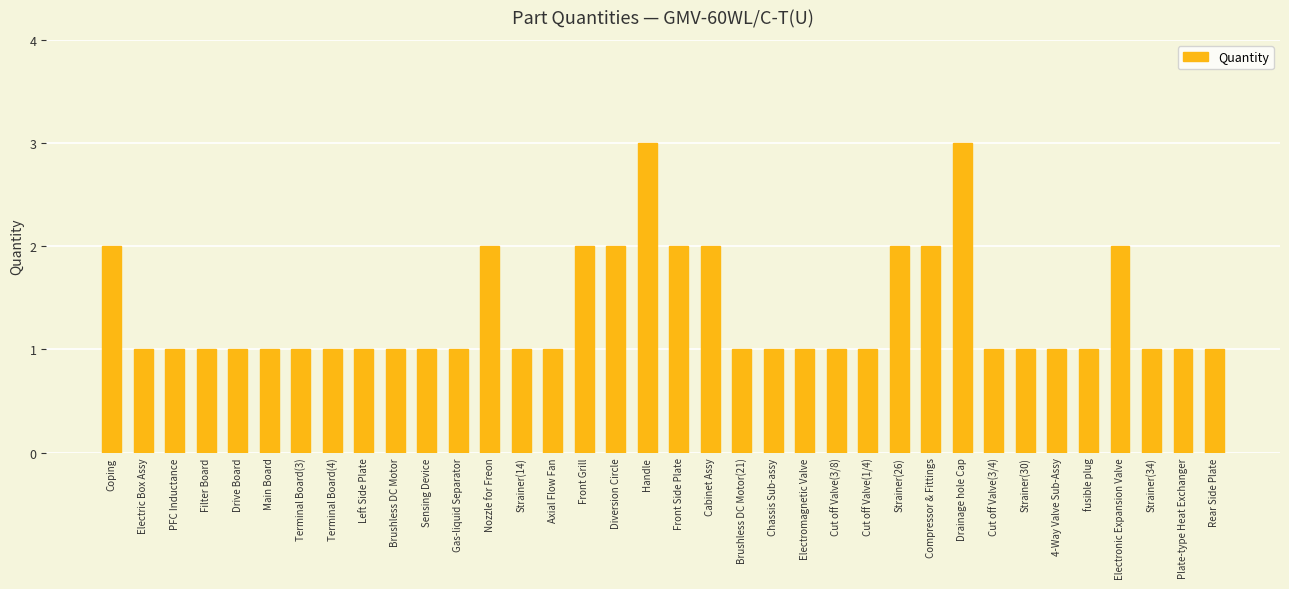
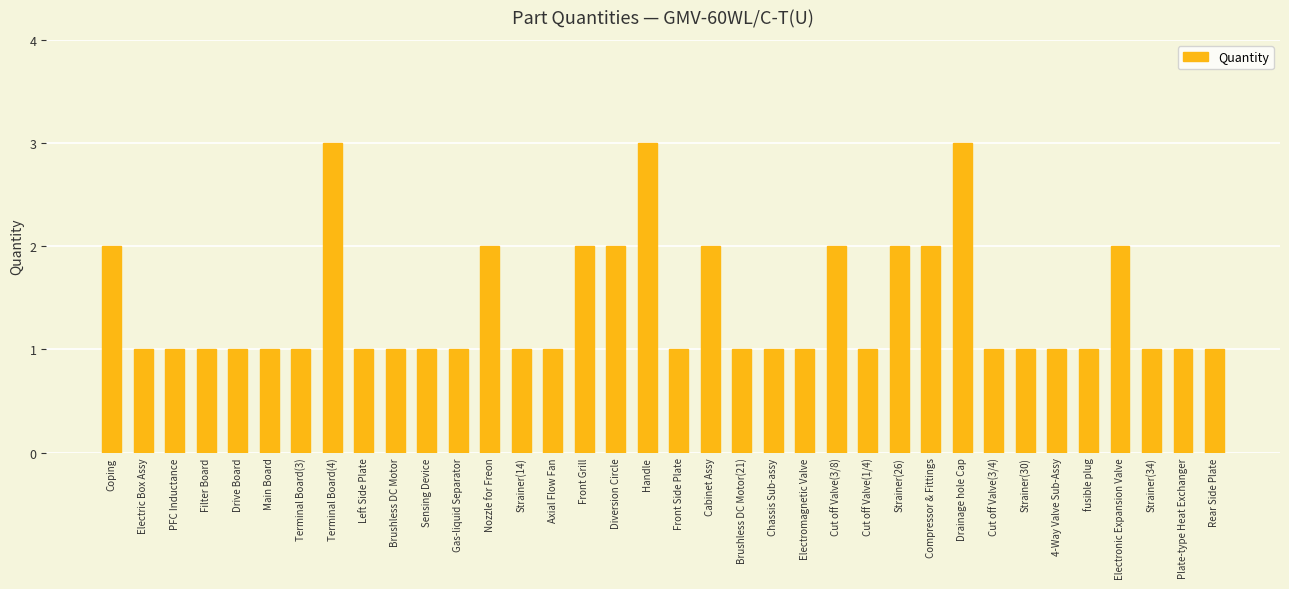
  {
    "Coping": 2,
    "Electric Box Assy": 1,
    "PFC Inductance": 1,
    "Filter Board": 1,
    "Drive Board": 1,
    "Main Board": 1,
    "Terminal Board(3)": 1,
-   "Terminal Board(4)": 1,
+   "Terminal Board(4)": 3,
    "Left Side Plate": 1,
    "Brushless DC Motor": 1,
    "Sensing Device": 1,
    "Gas-liquid Separator": 1,
    "Nozzle for Freon": 2,
    "Strainer(14)": 1,
    "Axial Flow Fan": 1,
    "Front Grill": 2,
    "Diversion Circle": 2,
    "Handle": 3,
-   "Front Side Plate": 2,
+   "Front Side Plate": 1,
    "Cabinet Assy": 2,
    "Brushless DC Motor(21)": 1,
    "Chassis Sub-assy": 1,
    "Electromagnetic Valve": 1,
-   "Cut off Valve(3/8)": 1,
+   "Cut off Valve(3/8)": 2,
    "Cut off Valve(1/4)": 1,
    "Strainer(26)": 2,
    "Compressor & Fittings": 2,
    "Drainage hole Cap": 3,
    "Cut off Valve(3/4)": 1,
    "Strainer(30)": 1,
    "4-Way Valve Sub-Assy": 1,
    "fusible plug": 1,
    "Electronic Expansion Valve": 2,
    "Strainer(34)": 1,
    "Plate-type Heat Exchanger": 1,
    "Rear Side Plate": 1
  }
